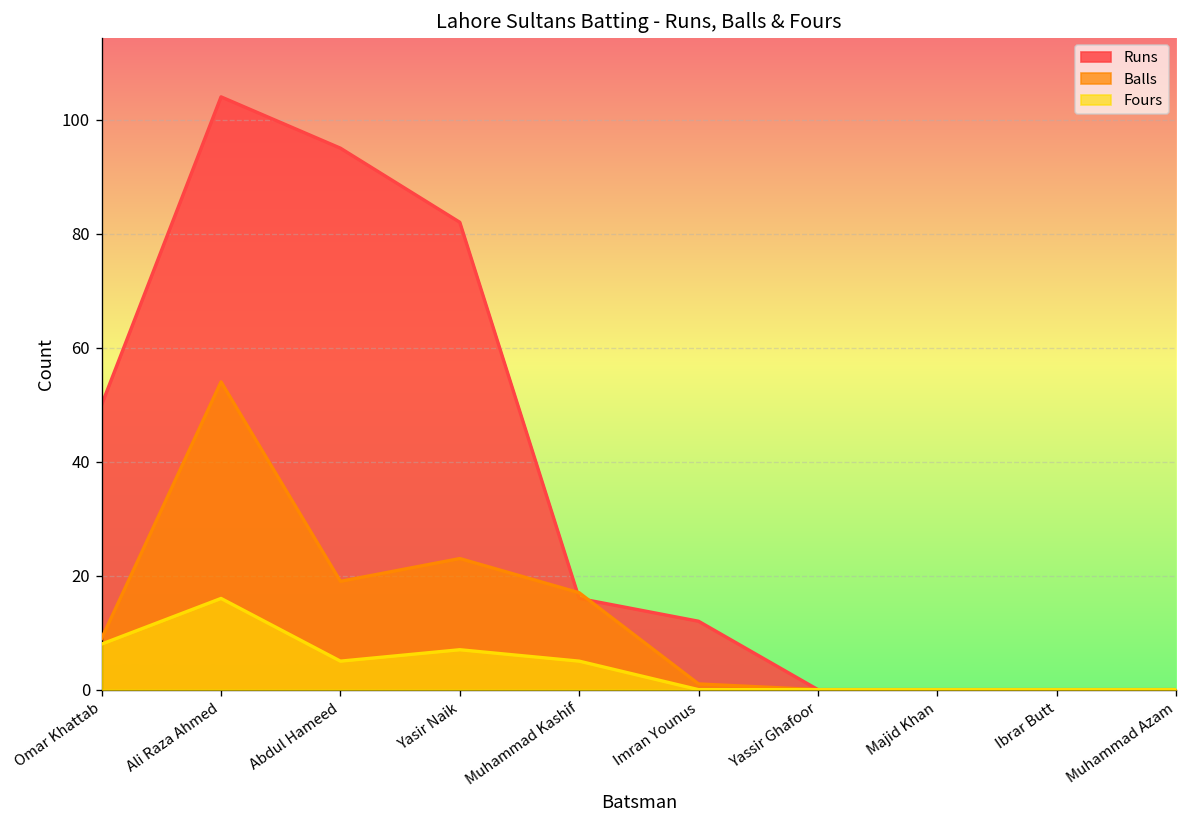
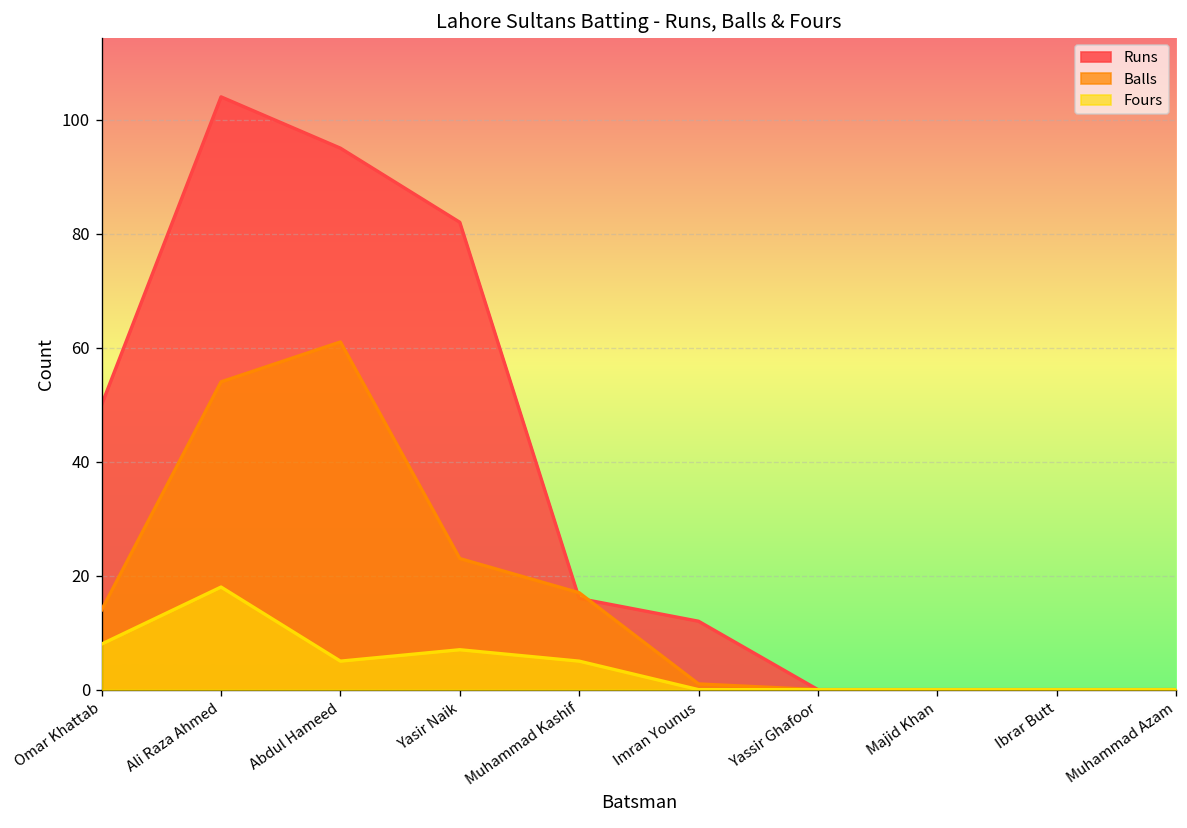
  {
    "Runs": {
      "Omar Khattab": 50,
      "Ali Raza Ahmed": 104,
      "Abdul Hameed": 95,
      "Yasir Naik": 82,
      "Muhammad Kashif": 16,
      "Imran Younus": 12
    },
    "Balls": {
-     "Omar Khattab": 9,
+     "Omar Khattab": 14,
      "Ali Raza Ahmed": 54,
-     "Abdul Hameed": 19,
+     "Abdul Hameed": 61,
      "Yasir Naik": 23,
      "Muhammad Kashif": 17,
      "Imran Younus": 1
    },
    "Fours": {
      "Omar Khattab": 8,
-     "Ali Raza Ahmed": 16,
+     "Ali Raza Ahmed": 18,
      "Abdul Hameed": 5,
      "Yasir Naik": 7,
      "Muhammad Kashif": 5,
      "Imran Younus": 0
    }
  }
